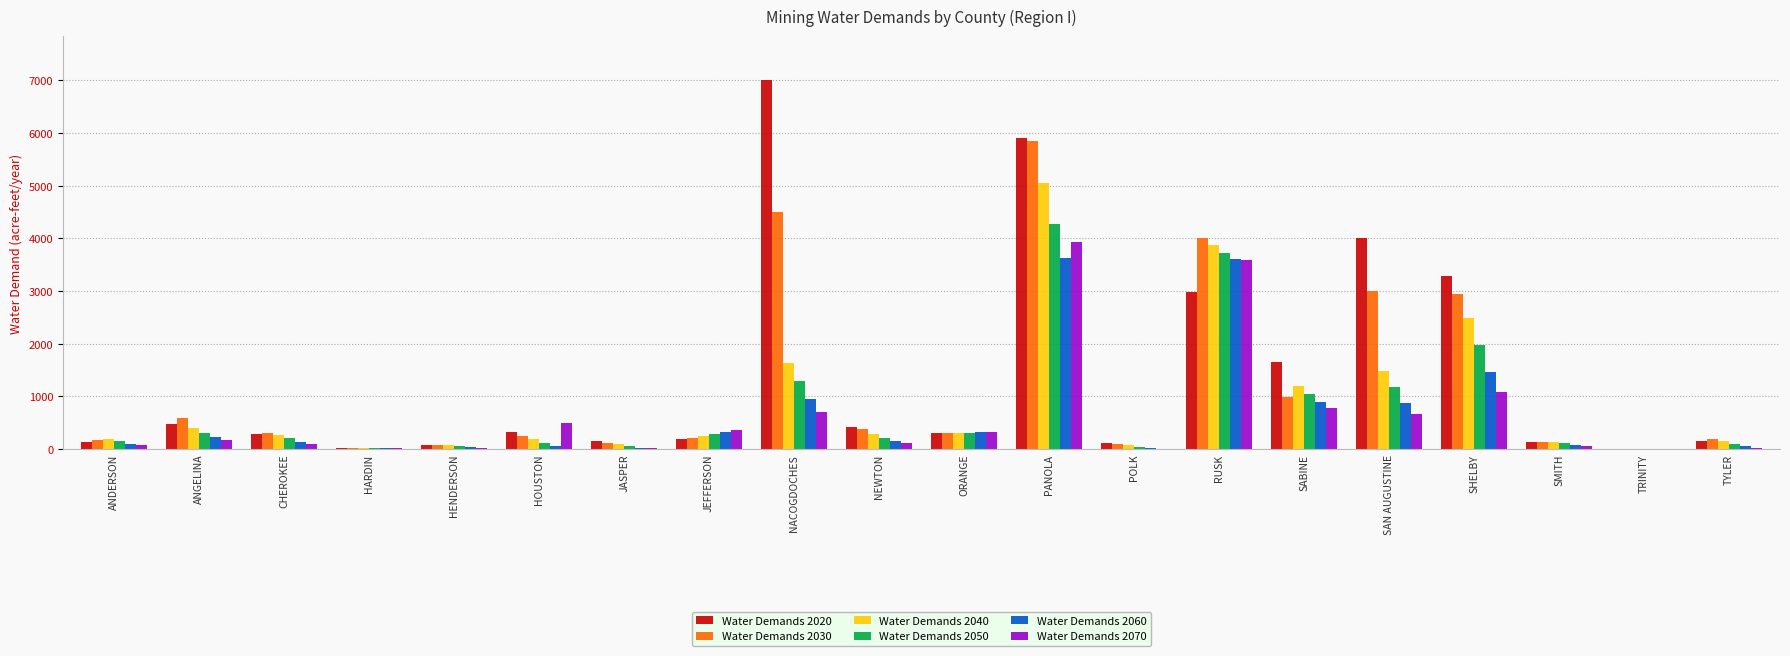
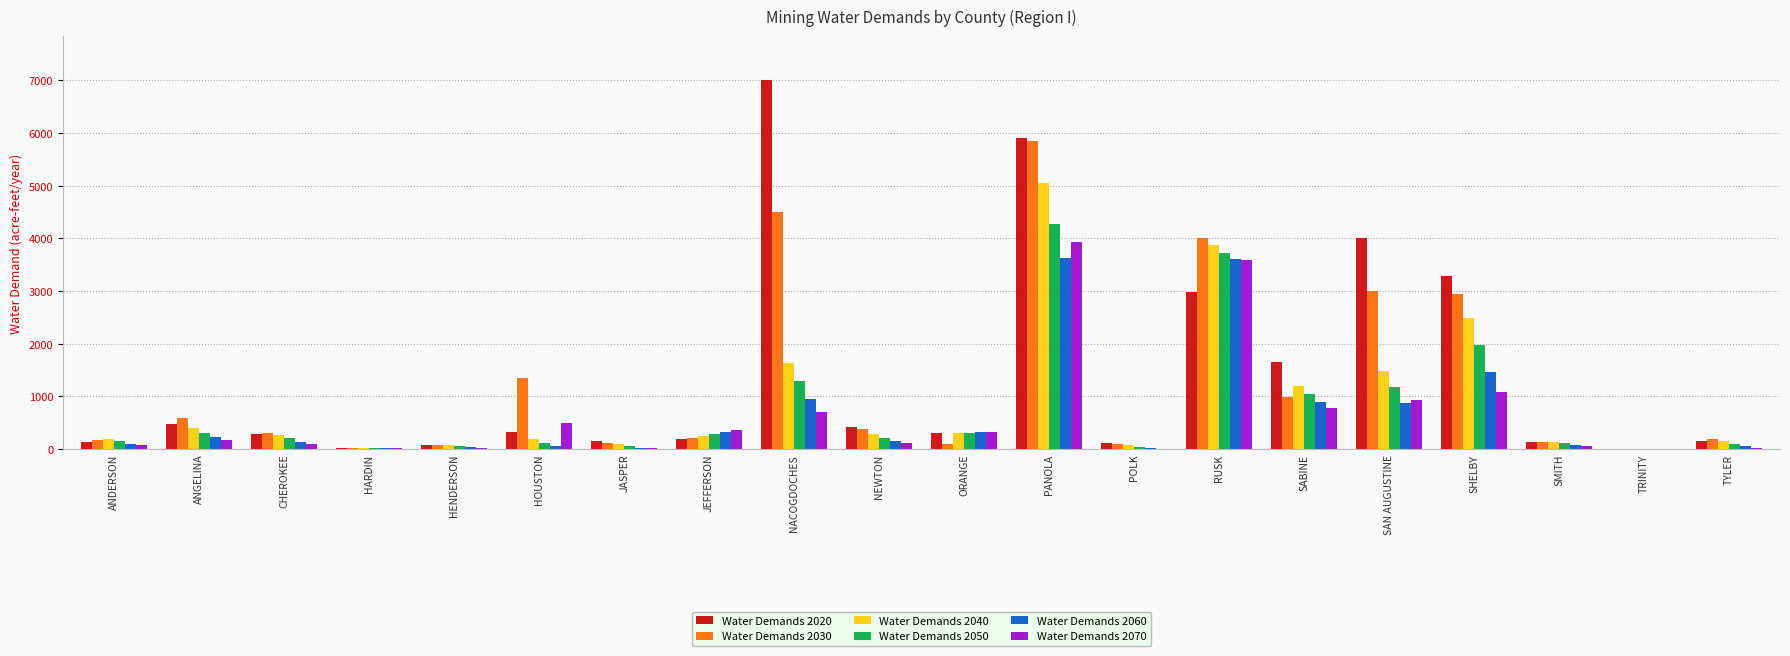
  {
    "Water Demands 2020": {
      "ANDERSON": 100,
      "ANGELINA": 500,
      "CHEROKEE": 300,
      "HENDERSON": 100,
      "HOUSTON": 300,
      "JASPER": 100,
      "JEFFERSON": 200,
      "NACOGDOCHES": 7000,
      "NEWTON": 400,
      "ORANGE": 300,
      "PANOLA": 5900,
      "POLK": 100,
      "RUSK": 3000,
      "SABINE": 1700,
      "SAN AUGUSTINE": 4000,
      "SHELBY": 3300,
      "SMITH": 100,
      "TYLER": 200
    },
    "Water Demands 2030": {
      "ANDERSON": 200,
      "ANGELINA": 600,
      "CHEROKEE": 300,
      "HENDERSON": 100,
-     "HOUSTON": 300,
+     "HOUSTON": 1300,
      "JASPER": 100,
      "JEFFERSON": 200,
      "NACOGDOCHES": 4500,
      "NEWTON": 400,
-     "ORANGE": 300,
+     "ORANGE": 100,
      "PANOLA": 5900,
      "POLK": 100,
      "RUSK": 4000,
      "SABINE": 1000,
      "SAN AUGUSTINE": 3000,
      "SHELBY": 2900,
      "SMITH": 100,
      "TYLER": 200
    },
    "Water Demands 2040": {
      "ANDERSON": 200,
      "ANGELINA": 400,
      "CHEROKEE": 300,
      "HENDERSON": 100,
      "HOUSTON": 200,
      "JASPER": 100,
      "JEFFERSON": 200,
      "NACOGDOCHES": 1600,
      "NEWTON": 300,
      "ORANGE": 300,
      "PANOLA": 5000,
      "POLK": 100,
      "RUSK": 3900,
      "SABINE": 1200,
      "SAN AUGUSTINE": 1500,
      "SHELBY": 2500,
      "SMITH": 100,
      "TYLER": 200
    },
    "Water Demands 2050": {
      "ANDERSON": 100,
      "ANGELINA": 300,
      "CHEROKEE": 200,
      "HENDERSON": 100,
      "HOUSTON": 100,
      "JASPER": 100,
      "JEFFERSON": 300,
      "NACOGDOCHES": 1300,
      "NEWTON": 200,
      "ORANGE": 300,
      "PANOLA": 4300,
      "RUSK": 3700,
      "SABINE": 1000,
      "SAN AUGUSTINE": 1200,
      "SHELBY": 2000,
      "SMITH": 100,
      "TYLER": 100
    },
    "Water Demands 2060": {
      "ANDERSON": 100,
      "ANGELINA": 200,
      "CHEROKEE": 100,
      "HOUSTON": 100,
      "JEFFERSON": 300,
      "NACOGDOCHES": 1000,
      "NEWTON": 100,
      "ORANGE": 300,
      "PANOLA": 3600,
      "RUSK": 3600,
      "SABINE": 900,
      "SAN AUGUSTINE": 900,
      "SHELBY": 1500,
      "SMITH": 100,
      "TYLER": 100
    },
    "Water Demands 2070": {
      "ANDERSON": 100,
      "ANGELINA": 200,
      "CHEROKEE": 100,
      "HOUSTON": 500,
      "JEFFERSON": 400,
      "NACOGDOCHES": 700,
      "NEWTON": 100,
      "ORANGE": 300,
      "PANOLA": 3900,
      "RUSK": 3600,
      "SABINE": 800,
-     "SAN AUGUSTINE": 700,
+     "SAN AUGUSTINE": 900,
      "SHELBY": 1100,
      "SMITH": 100
    }
  }
